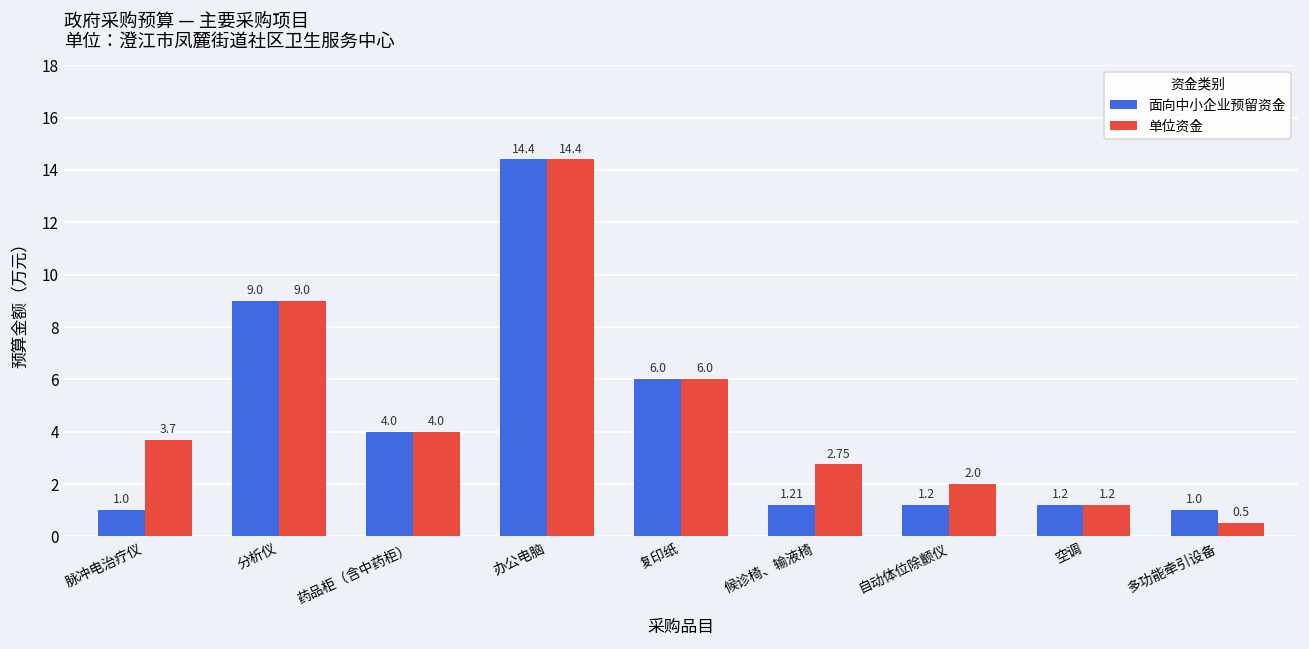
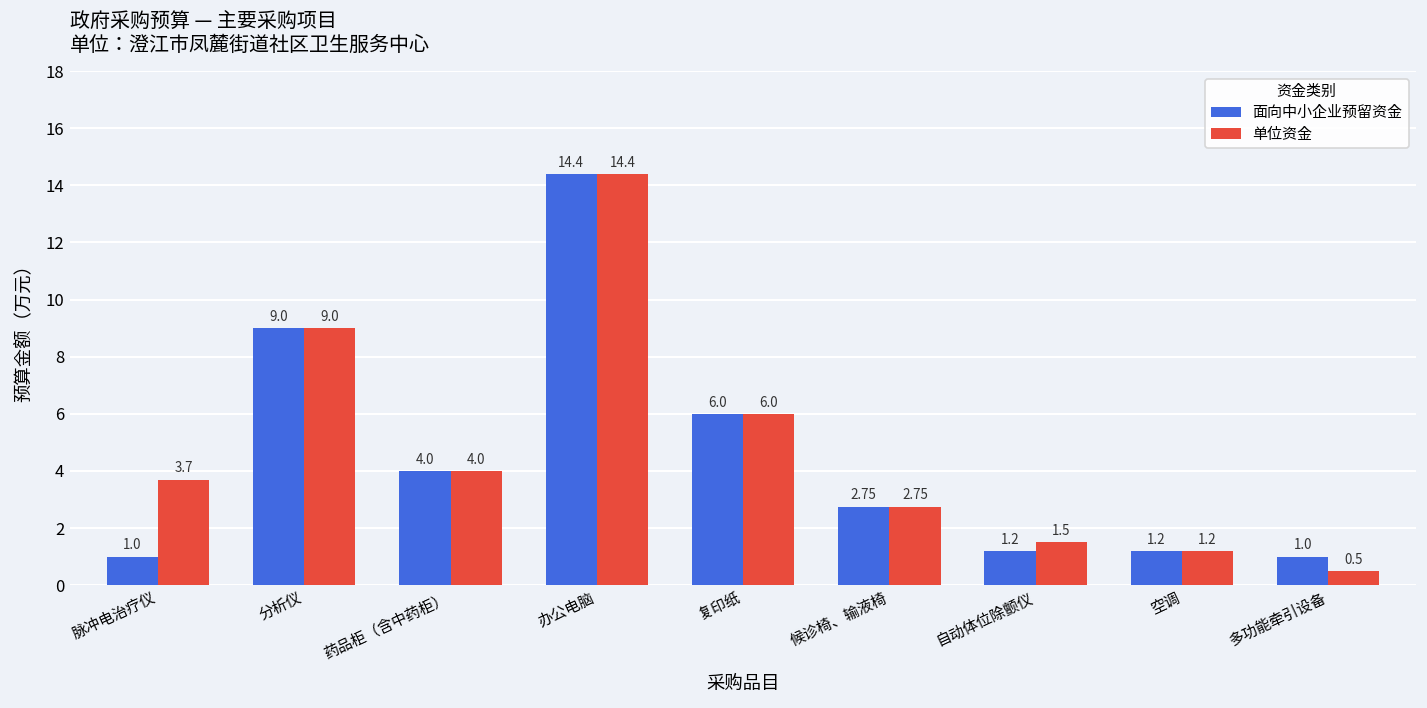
  {
    "面向中小企业预留资金": {
      "脉冲电治疗仪": 1.0,
      "分析仪": 9.0,
      "药品柜（含中药柜）": 4.0,
      "办公电脑": 14.4,
      "复印纸": 6.0,
-     "候诊椅、输液椅": 1.21,
+     "候诊椅、输液椅": 2.75,
      "自动体位除颤仪": 1.2,
      "空调": 1.2,
      "多功能牵引设备": 1.0
    },
    "单位资金": {
      "脉冲电治疗仪": 3.7,
      "分析仪": 9.0,
      "药品柜（含中药柜）": 4.0,
      "办公电脑": 14.4,
      "复印纸": 6.0,
      "候诊椅、输液椅": 2.75,
-     "自动体位除颤仪": 2.0,
+     "自动体位除颤仪": 1.5,
      "空调": 1.2,
      "多功能牵引设备": 0.5
    }
  }
